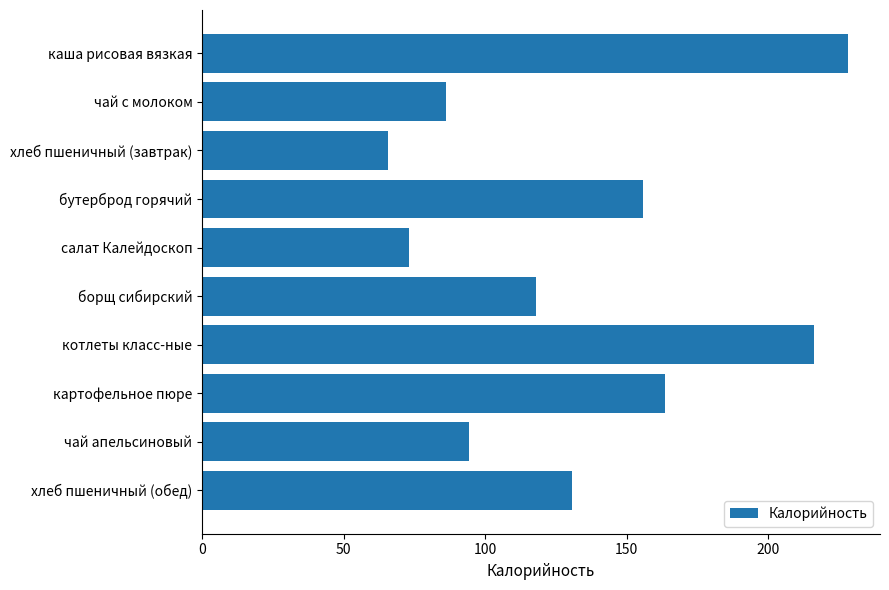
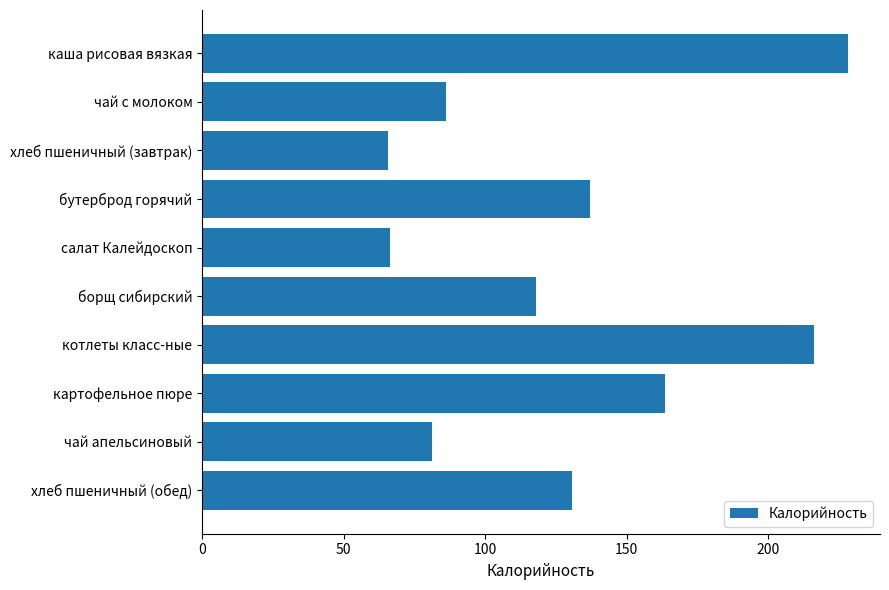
  {
    "каша рисовая вязкая": 228,
    "чай с молоком": 86,
    "хлеб пшеничный (завтрак)": 66,
-   "бутерброд горячий": 156,
-   "салат Калейдоскоп": 73,
+   "бутерброд горячий": 137,
+   "салат Калейдоскоп": 66,
    "борщ сибирский": 118,
    "котлеты класс-ные": 216,
    "картофельное пюре": 164,
-   "чай апельсиновый": 94,
+   "чай апельсиновый": 81,
    "хлеб пшеничный (обед)": 131
  }
